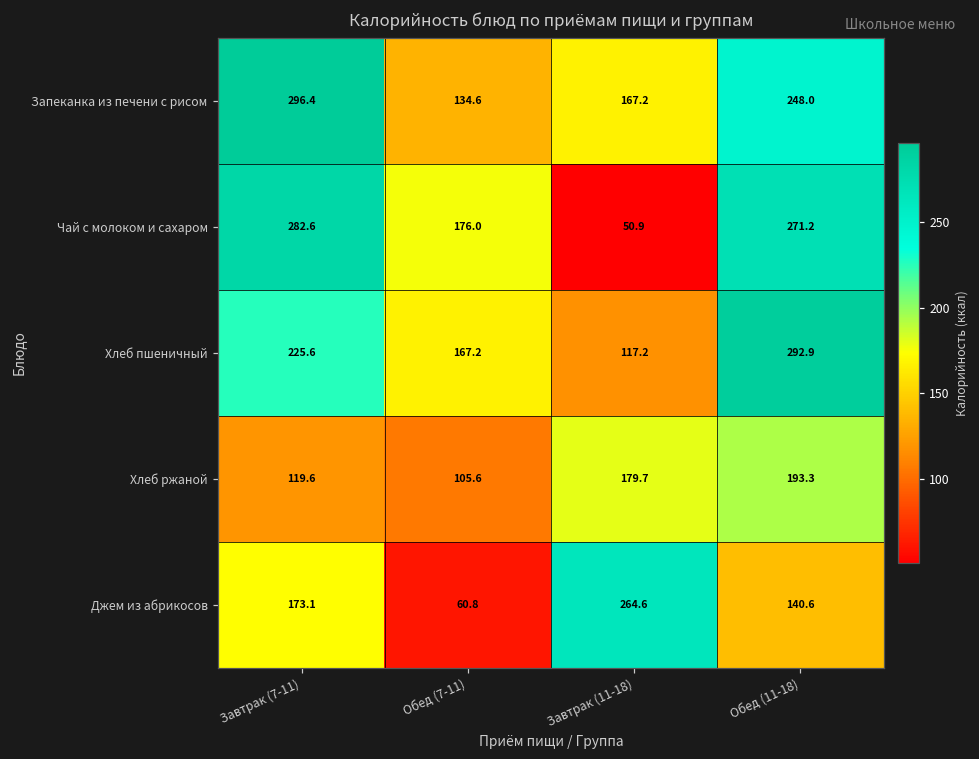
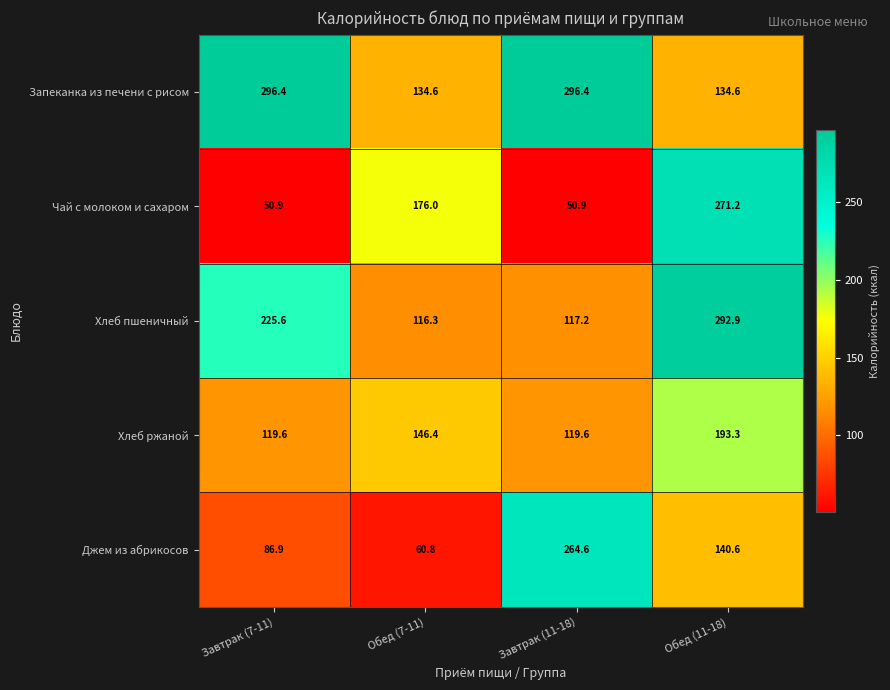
  {
    "Запеканка из печени с рисом": {
      "Завтрак (7-11)": 296.4,
      "Обед (7-11)": 134.6,
-     "Завтрак (11-18)": 167.2,
-     "Обед (11-18)": 248.0
+     "Завтрак (11-18)": 296.4,
+     "Обед (11-18)": 134.6
    },
    "Чай с молоком и сахаром": {
-     "Завтрак (7-11)": 282.6,
+     "Завтрак (7-11)": 50.9,
      "Обед (7-11)": 176.0,
      "Завтрак (11-18)": 50.9,
      "Обед (11-18)": 271.2
    },
    "Хлеб пшеничный": {
      "Завтрак (7-11)": 225.6,
-     "Обед (7-11)": 167.2,
+     "Обед (7-11)": 116.3,
      "Завтрак (11-18)": 117.2,
      "Обед (11-18)": 292.9
    },
    "Хлеб ржаной": {
      "Завтрак (7-11)": 119.6,
-     "Обед (7-11)": 105.6,
-     "Завтрак (11-18)": 179.7,
+     "Обед (7-11)": 146.4,
+     "Завтрак (11-18)": 119.6,
      "Обед (11-18)": 193.3
    },
    "Джем из абрикосов": {
-     "Завтрак (7-11)": 173.1,
+     "Завтрак (7-11)": 86.9,
      "Обед (7-11)": 60.8,
      "Завтрак (11-18)": 264.6,
      "Обед (11-18)": 140.6
    }
  }
